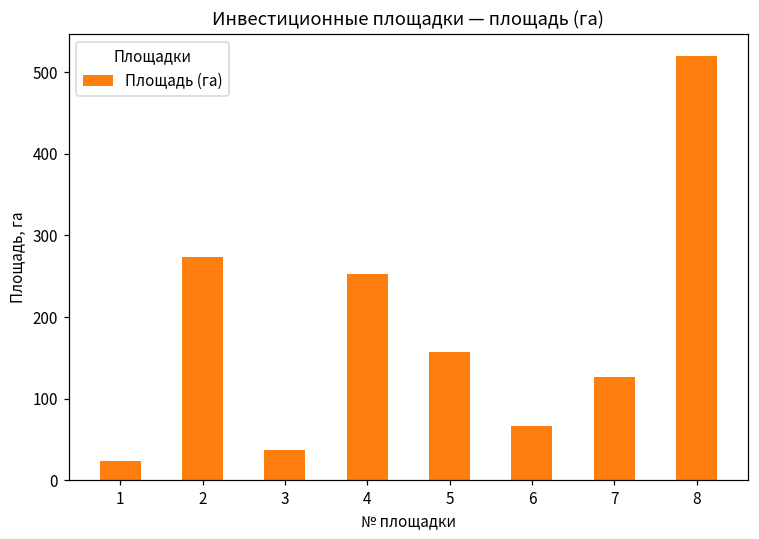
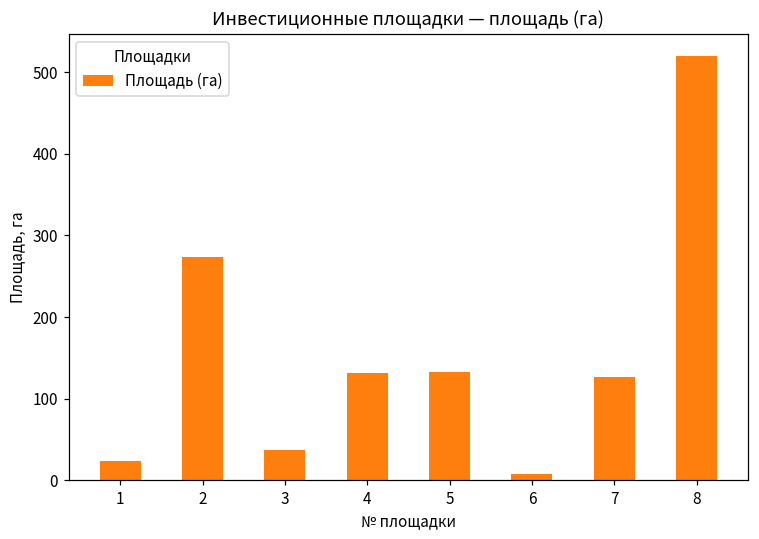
  {
    "1": 20,
    "2": 270,
    "3": 40,
-   "4": 250,
-   "5": 160,
-   "6": 70,
+   "4": 130,
+   "5": 130,
+   "6": 10,
    "7": 130,
    "8": 520
  }
